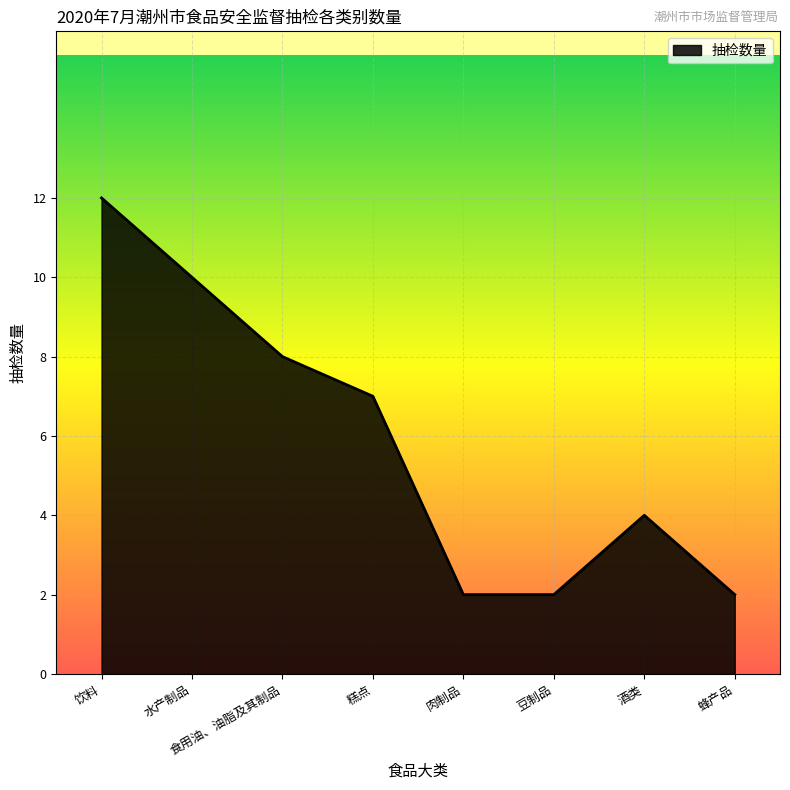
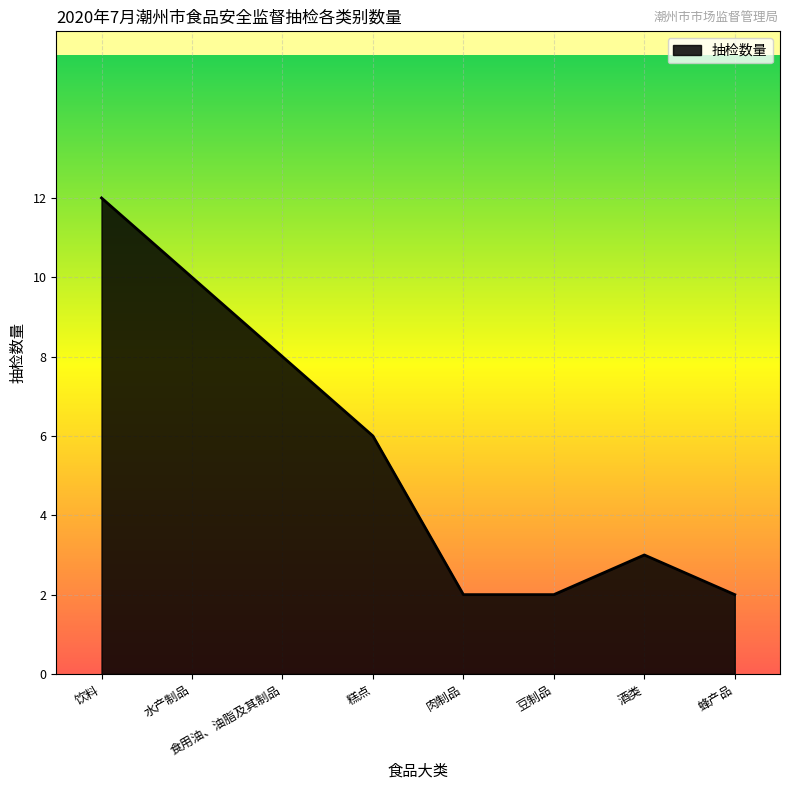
  {
    "饮料": 12,
    "水产制品": 10,
    "食用油、油脂及其制品": 8,
-   "糕点": 7,
+   "糕点": 6,
    "肉制品": 2,
    "豆制品": 2,
-   "酒类": 4,
+   "酒类": 3,
    "蜂产品": 2
  }
